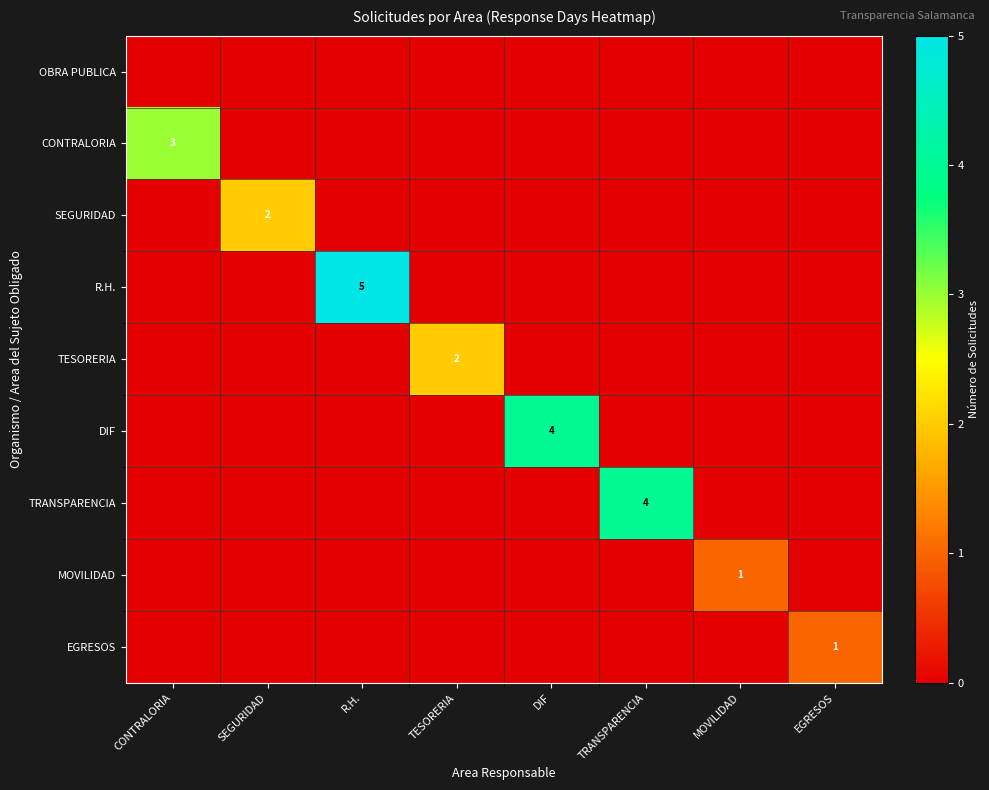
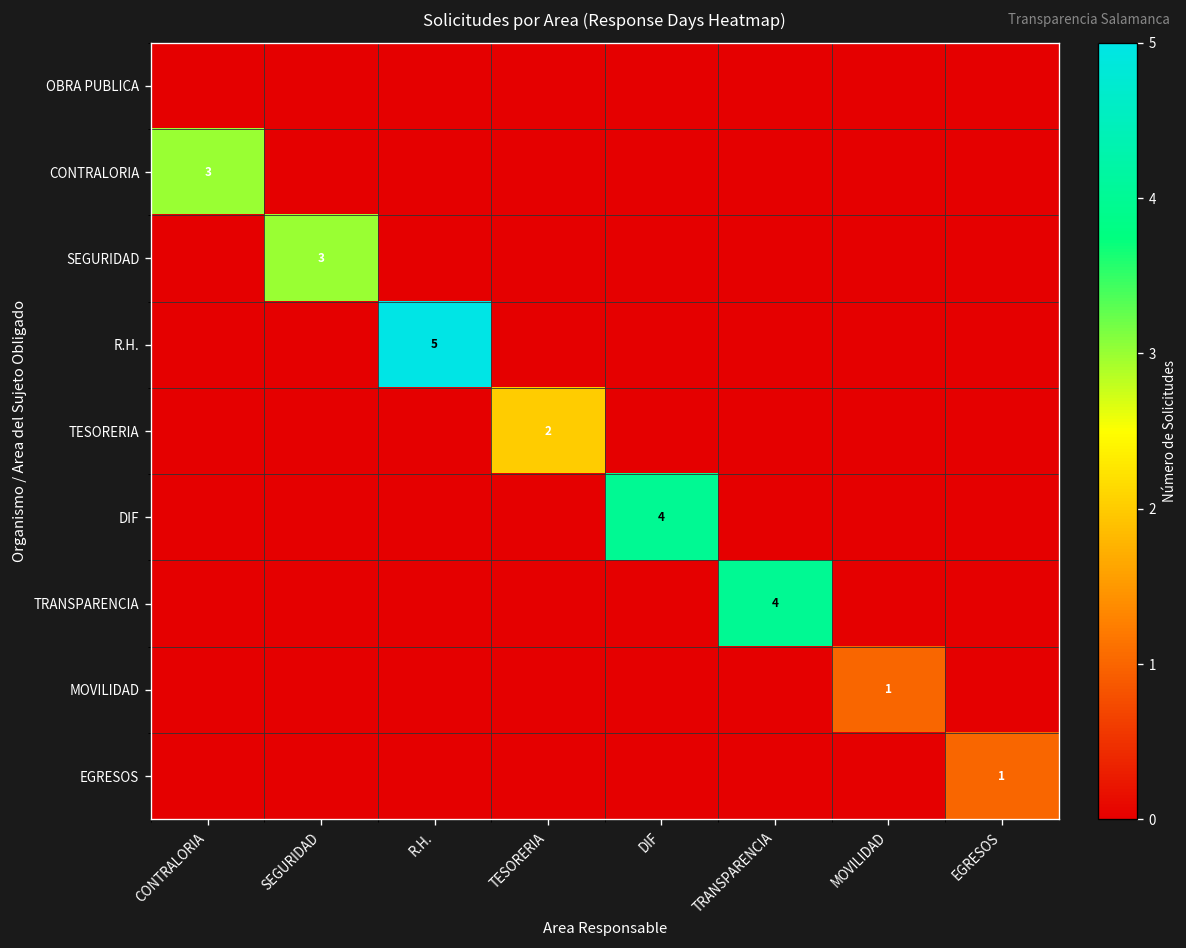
  {
    "CONTRALORIA": {
      "CONTRALORIA": 3
    },
    "SEGURIDAD": {
-     "SEGURIDAD": 2
+     "SEGURIDAD": 3
    },
    "R.H.": {
      "R.H.": 5
    },
    "TESORERIA": {
      "TESORERIA": 2
    },
    "DIF": {
      "DIF": 4
    },
    "TRANSPARENCIA": {
      "TRANSPARENCIA": 4
    },
    "MOVILIDAD": {
      "MOVILIDAD": 1
    },
    "EGRESOS": {
      "EGRESOS": 1
    }
  }
